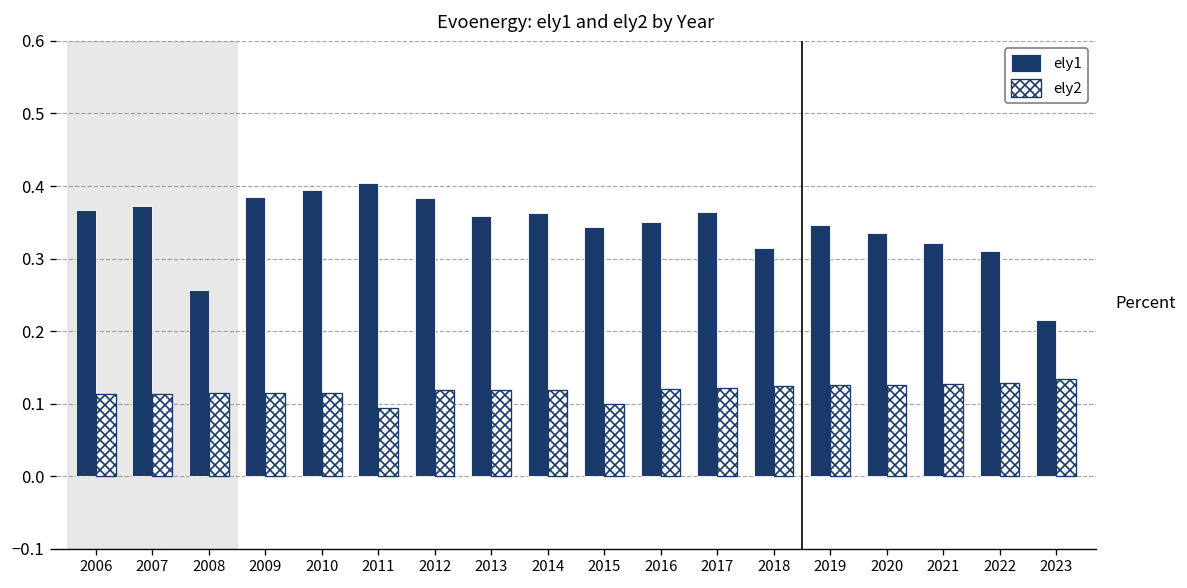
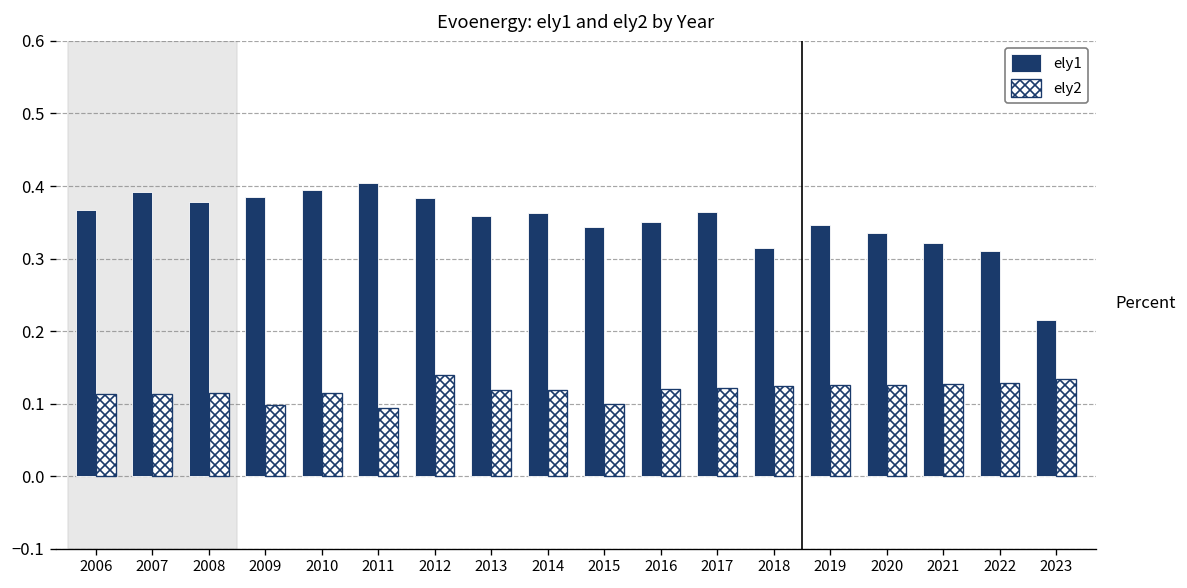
  {
    "ely1": {
      "2006": 0.37,
-     "2007": 0.37,
-     "2008": 0.26,
+     "2007": 0.39,
+     "2008": 0.38,
      "2009": 0.38,
      "2010": 0.39,
      "2011": 0.40,
      "2012": 0.38,
      "2013": 0.36,
      "2014": 0.36,
      "2015": 0.34,
      "2016": 0.35,
      "2017": 0.36,
      "2018": 0.31,
      "2019": 0.35,
      "2020": 0.33,
      "2021": 0.32,
      "2022": 0.31,
      "2023": 0.22
    },
    "ely2": {
      "2006": 0.11,
      "2007": 0.11,
      "2008": 0.11,
-     "2009": 0.11,
+     "2009": 0.10,
      "2010": 0.11,
      "2011": 0.09,
-     "2012": 0.12,
+     "2012": 0.14,
      "2013": 0.12,
      "2014": 0.12,
      "2015": 0.10,
      "2016": 0.12,
      "2017": 0.12,
      "2018": 0.13,
      "2019": 0.13,
      "2020": 0.13,
      "2021": 0.13,
      "2022": 0.13,
      "2023": 0.13
    }
  }
